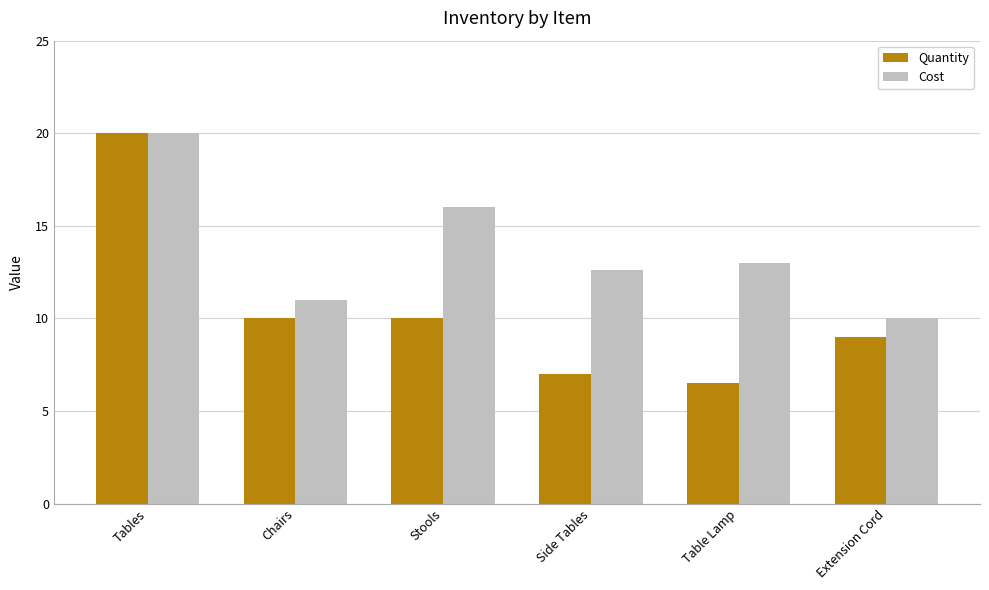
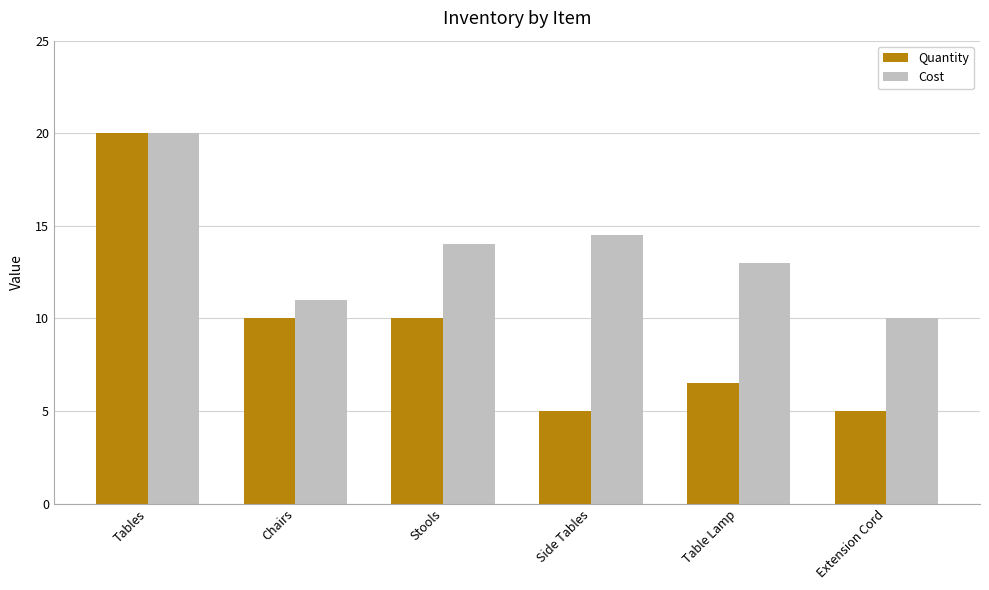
  {
    "Quantity": {
      "Tables": 20,
      "Chairs": 10,
      "Stools": 10,
-     "Side Tables": 7,
+     "Side Tables": 5,
      "Table Lamp": 6.5,
-     "Extension Cord": 9
+     "Extension Cord": 5
    },
    "Cost": {
      "Tables": 20.0,
      "Chairs": 11.0,
-     "Stools": 16,
-     "Side Tables": 12.6,
+     "Stools": 14,
+     "Side Tables": 14.5,
      "Table Lamp": 13.0,
      "Extension Cord": 10.0
    }
  }
